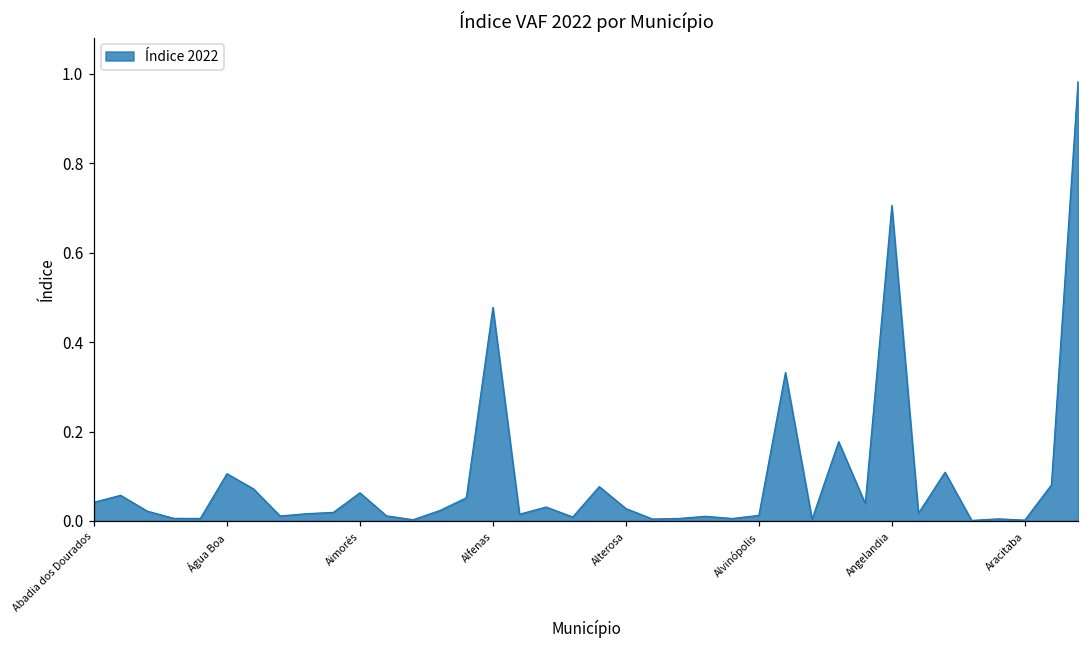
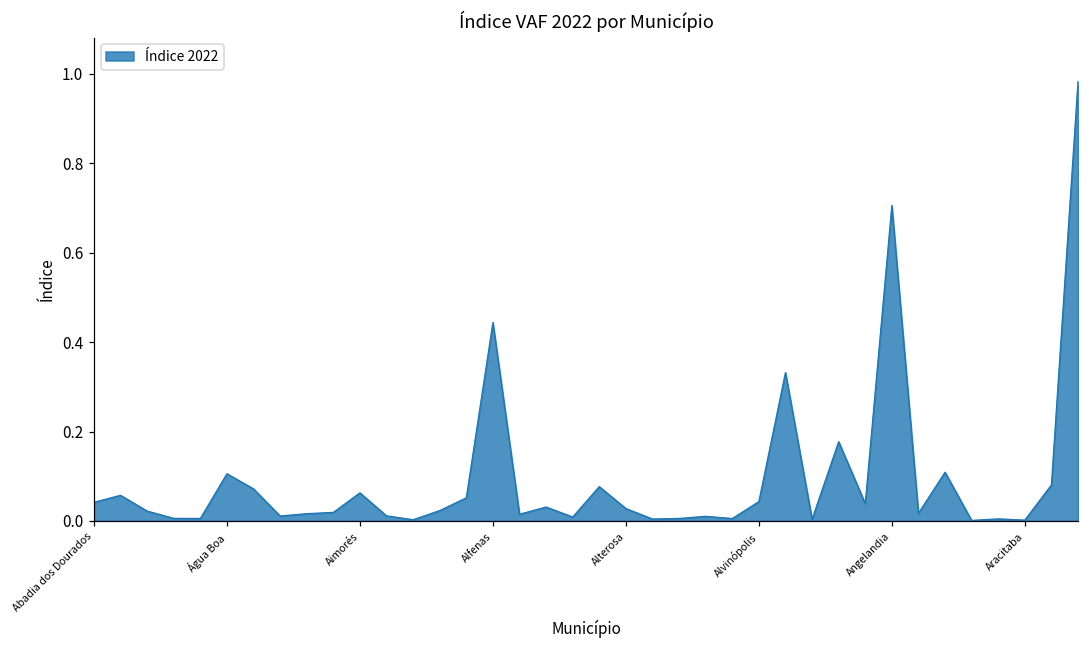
  {
    "Abadia dos Dourados": 0.04,
    "Água Boa": 0.11,
    "Aimorés": 0.06,
-   "Alfenas": 0.48,
+   "Alfenas": 0.44,
    "Alterosa": 0.03,
-   "Alvinópolis": 0.01,
+   "Alvinópolis": 0.04,
    "Angelandia": 0.71,
    "Aracitaba": 0.00
  }
